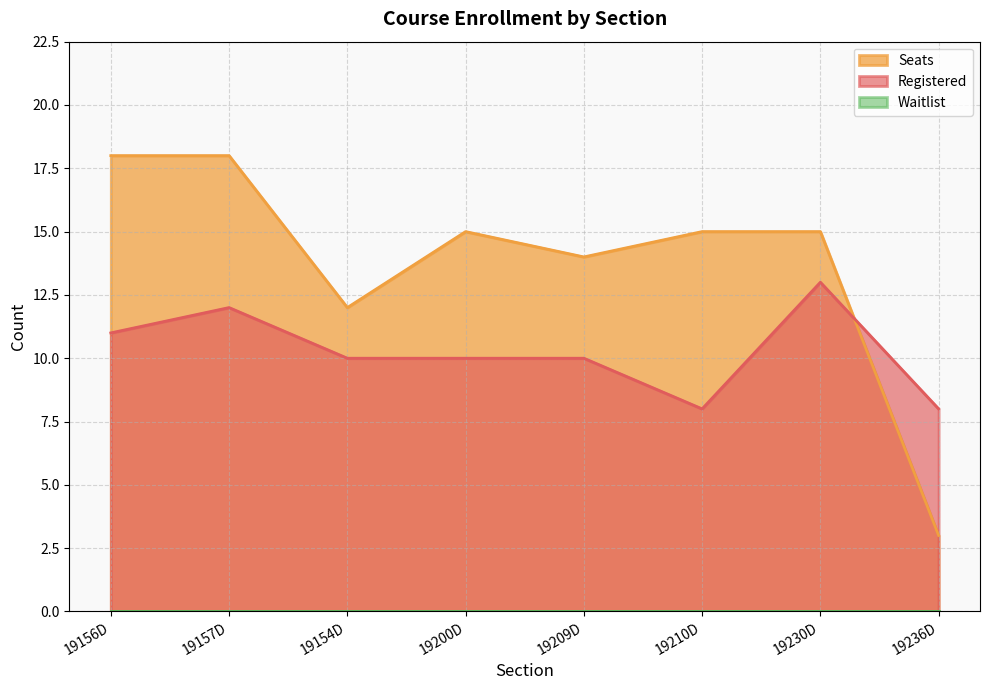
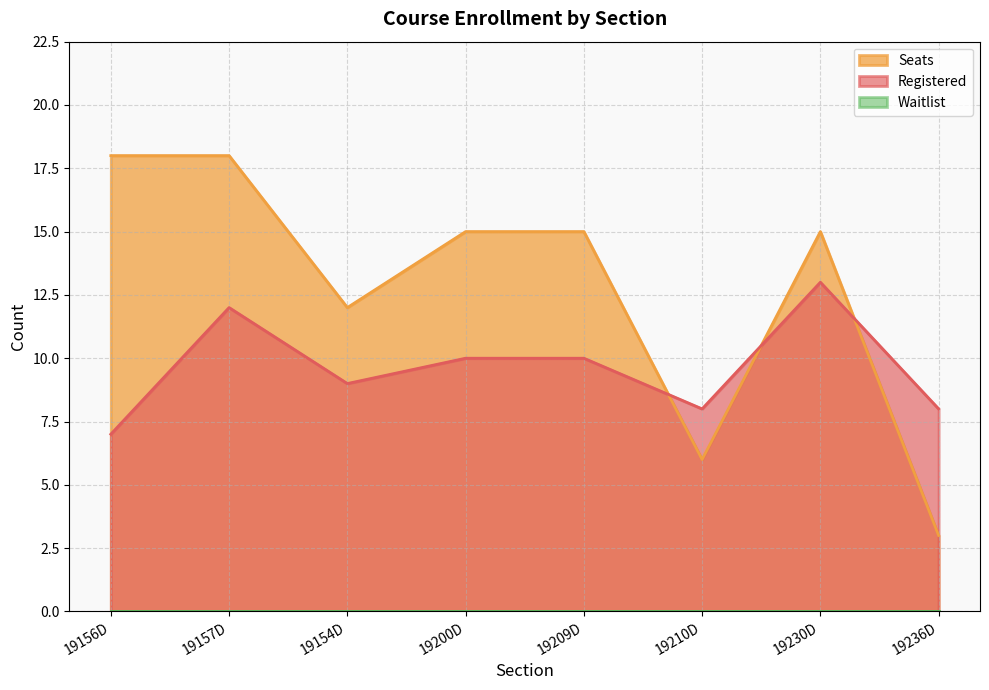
  {
    "Seats": {
      "19156D": 18,
      "19157D": 18,
      "19154D": 12,
      "19200D": 15,
-     "19209D": 14,
-     "19210D": 15,
+     "19209D": 15,
+     "19210D": 6,
      "19230D": 15,
      "19236D": 3
    },
    "Registered": {
-     "19156D": 11,
+     "19156D": 7,
      "19157D": 12,
-     "19154D": 10,
+     "19154D": 9,
      "19200D": 10,
      "19209D": 10,
      "19210D": 8,
      "19230D": 13,
      "19236D": 8
    },
    "Waitlist": {
      "19156D": 0,
      "19157D": 0,
      "19154D": 0,
      "19200D": 0,
      "19209D": 0,
      "19210D": 0,
      "19230D": 0,
      "19236D": 0
    }
  }
